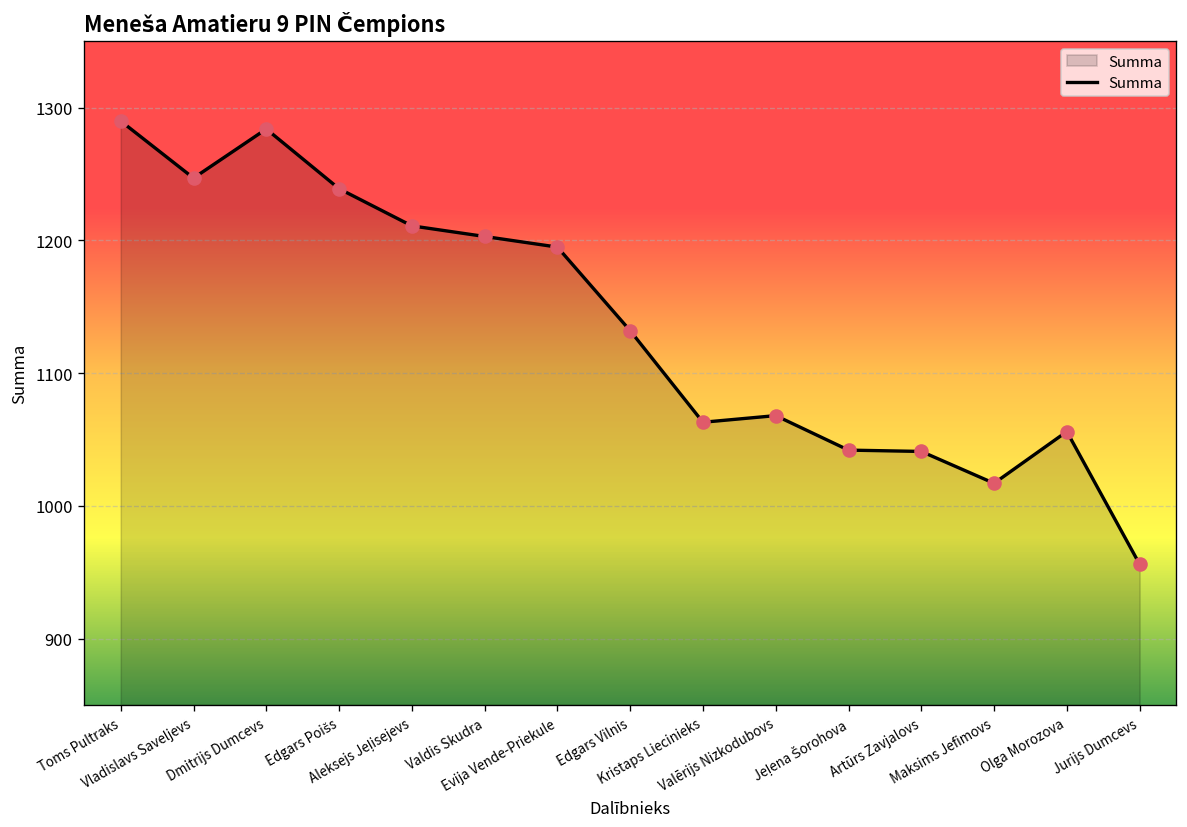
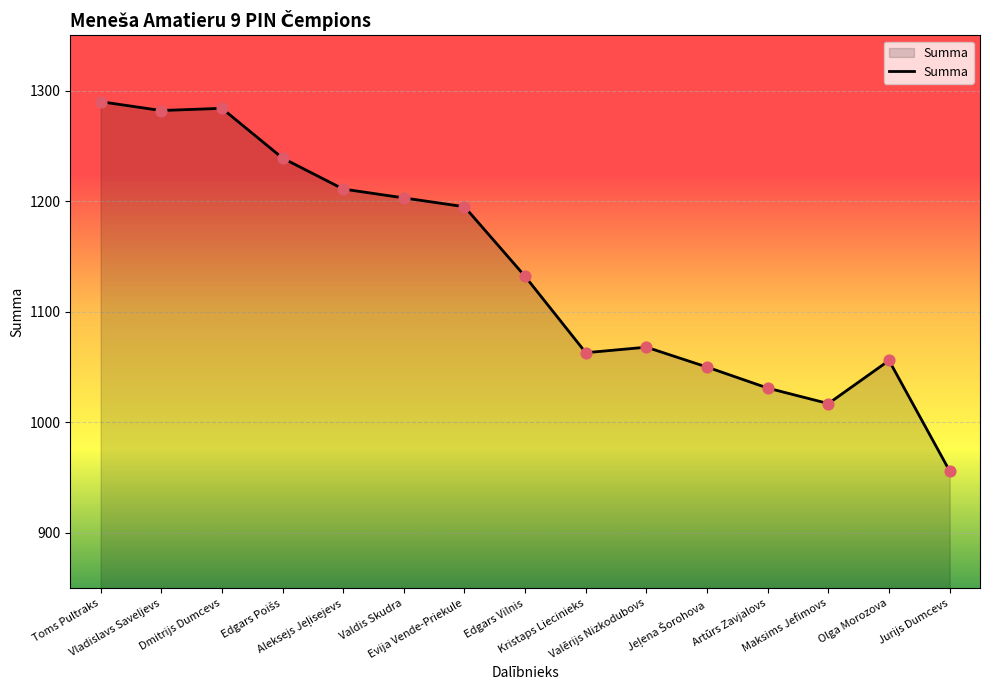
  {
    "Toms Pultraks": 1290,
-   "Vladislavs Saveljevs": 1247,
+   "Vladislavs Saveljevs": 1282,
    "Dmitrijs Dumcevs": 1284,
    "Edgars Poišs": 1239,
    "Aleksejs Jeļisejevs": 1211,
    "Valdis Skudra": 1203,
    "Evija Vende-Priekule": 1195,
    "Edgars Vilnis": 1132,
    "Kristaps Liecinieks": 1063,
    "Valērijs Nizkodubovs": 1068,
-   "Jeļena Šorohova": 1042,
-   "Artūrs Zavjalovs": 1041,
+   "Jeļena Šorohova": 1050,
+   "Artūrs Zavjalovs": 1031,
    "Maksims Jefimovs": 1017,
    "Olga Morozova": 1056,
    "Jurijs Dumcevs": 956
  }
